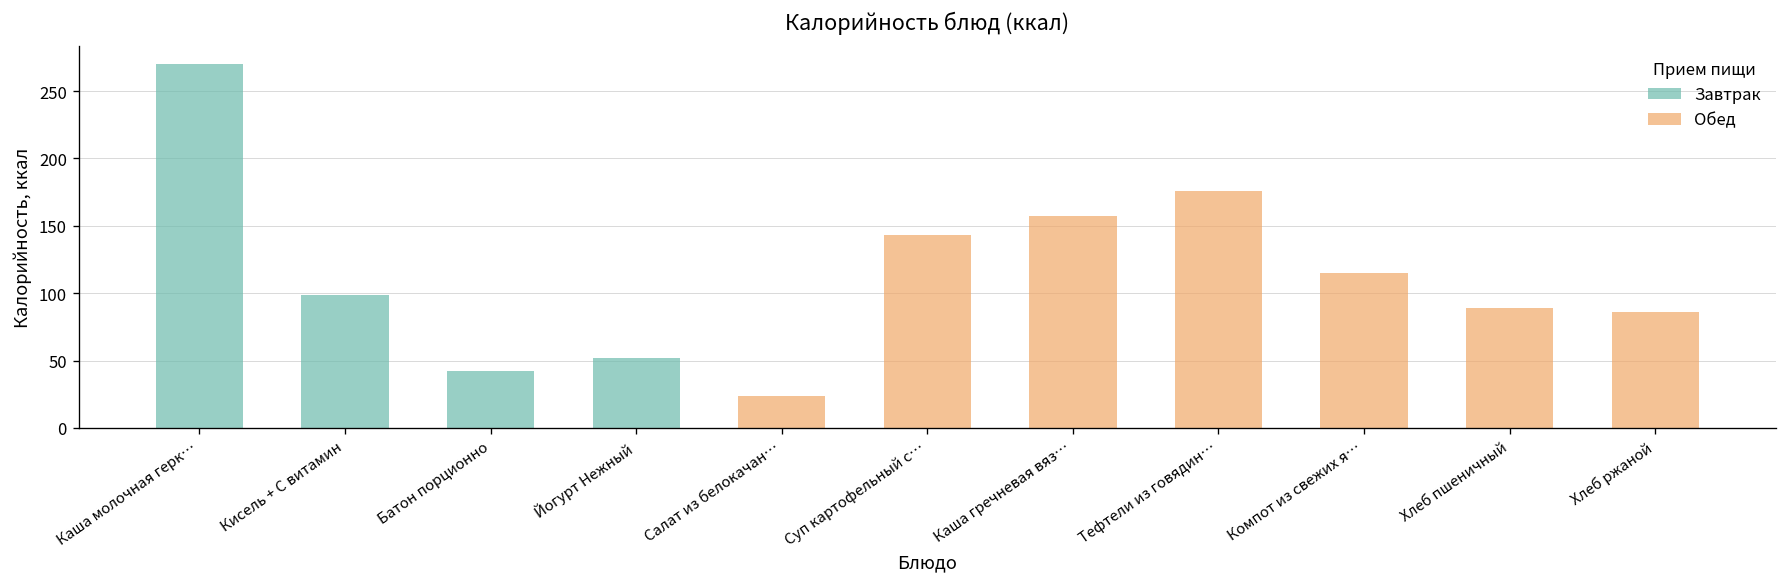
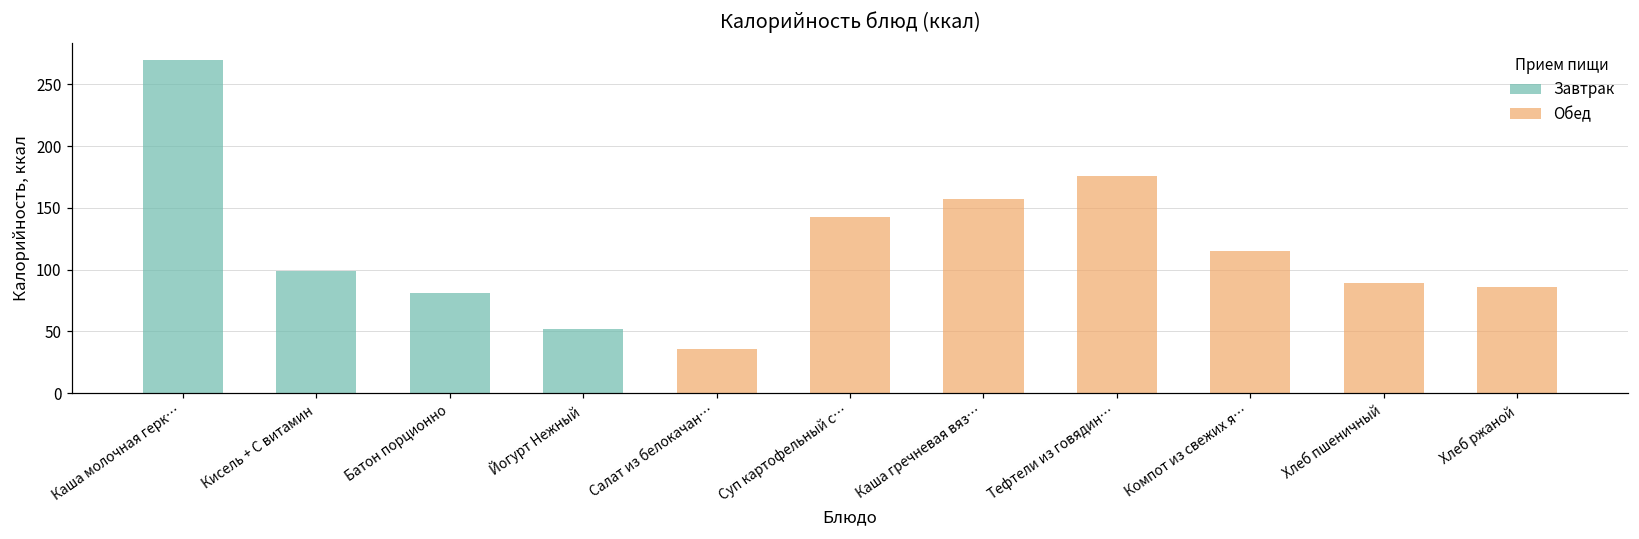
  {
    "Завтрак": {
      "Каша молочная герк…": 270,
      "Кисель + С витамин": 99,
-     "Батон порционно": 42,
+     "Батон порционно": 81,
      "Йогурт Нежный": 52,
      "Салат из белокачан…": 0,
      "Суп картофельный с…": 0,
      "Каша гречневая вяз…": 0,
      "Тефтели из говядин…": 0,
      "Компот из свежих я…": 0,
      "Хлеб пшеничный": 0,
      "Хлеб ржаной": 0
    },
    "Обед": {
      "Каша молочная герк…": 0,
      "Кисель + С витамин": 0,
      "Батон порционно": 0,
      "Йогурт Нежный": 0,
-     "Салат из белокачан…": 24,
+     "Салат из белокачан…": 36,
      "Суп картофельный с…": 143,
      "Каша гречневая вяз…": 157,
      "Тефтели из говядин…": 176,
      "Компот из свежих я…": 115,
      "Хлеб пшеничный": 89,
      "Хлеб ржаной": 86
    }
  }
